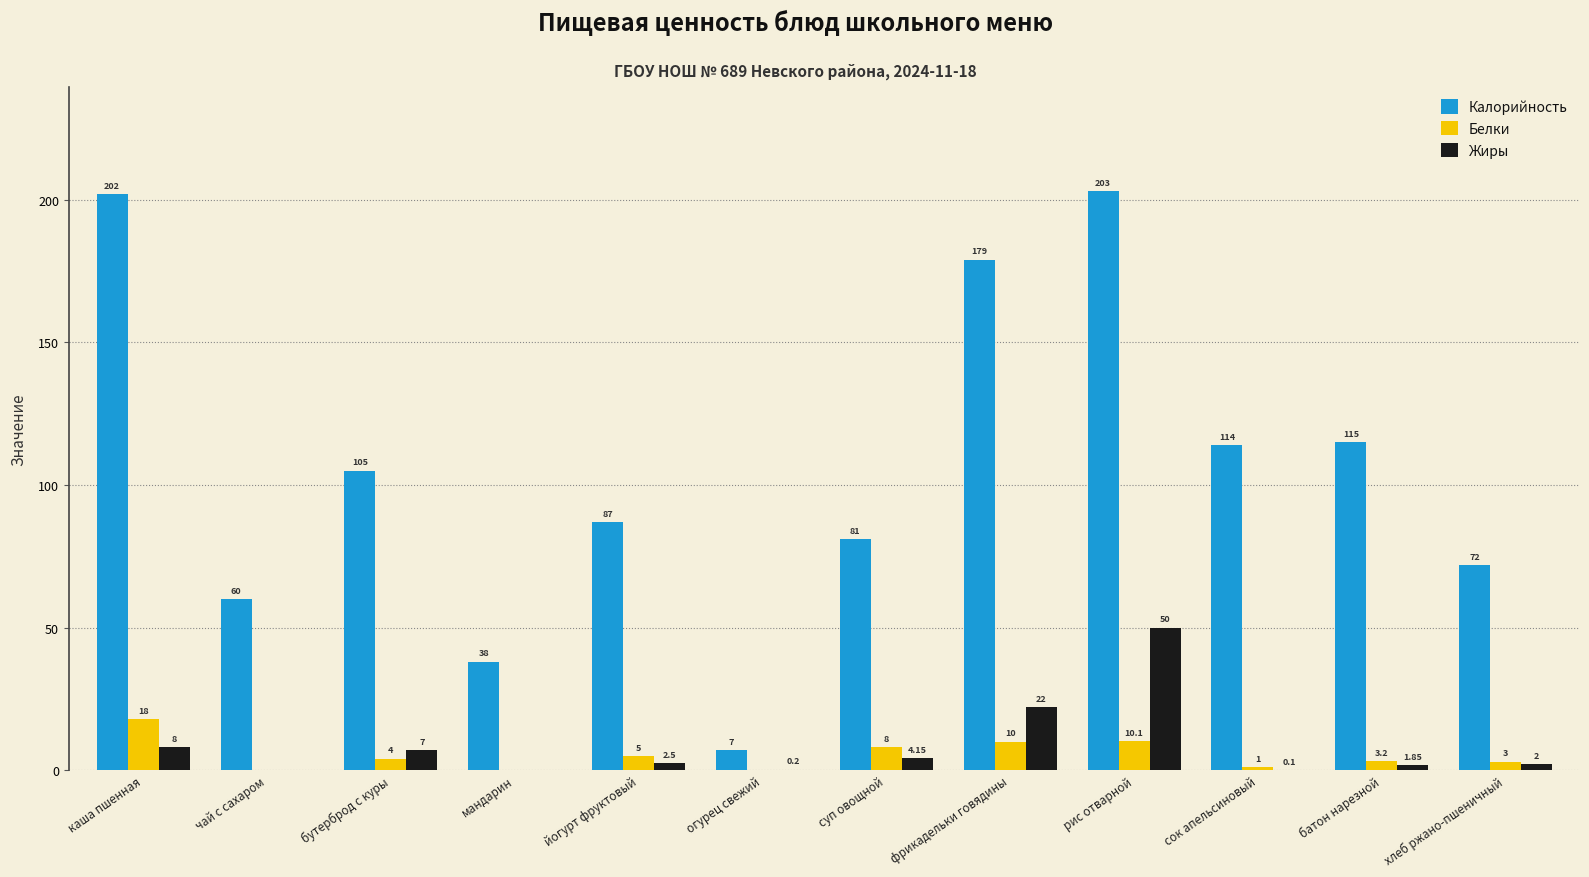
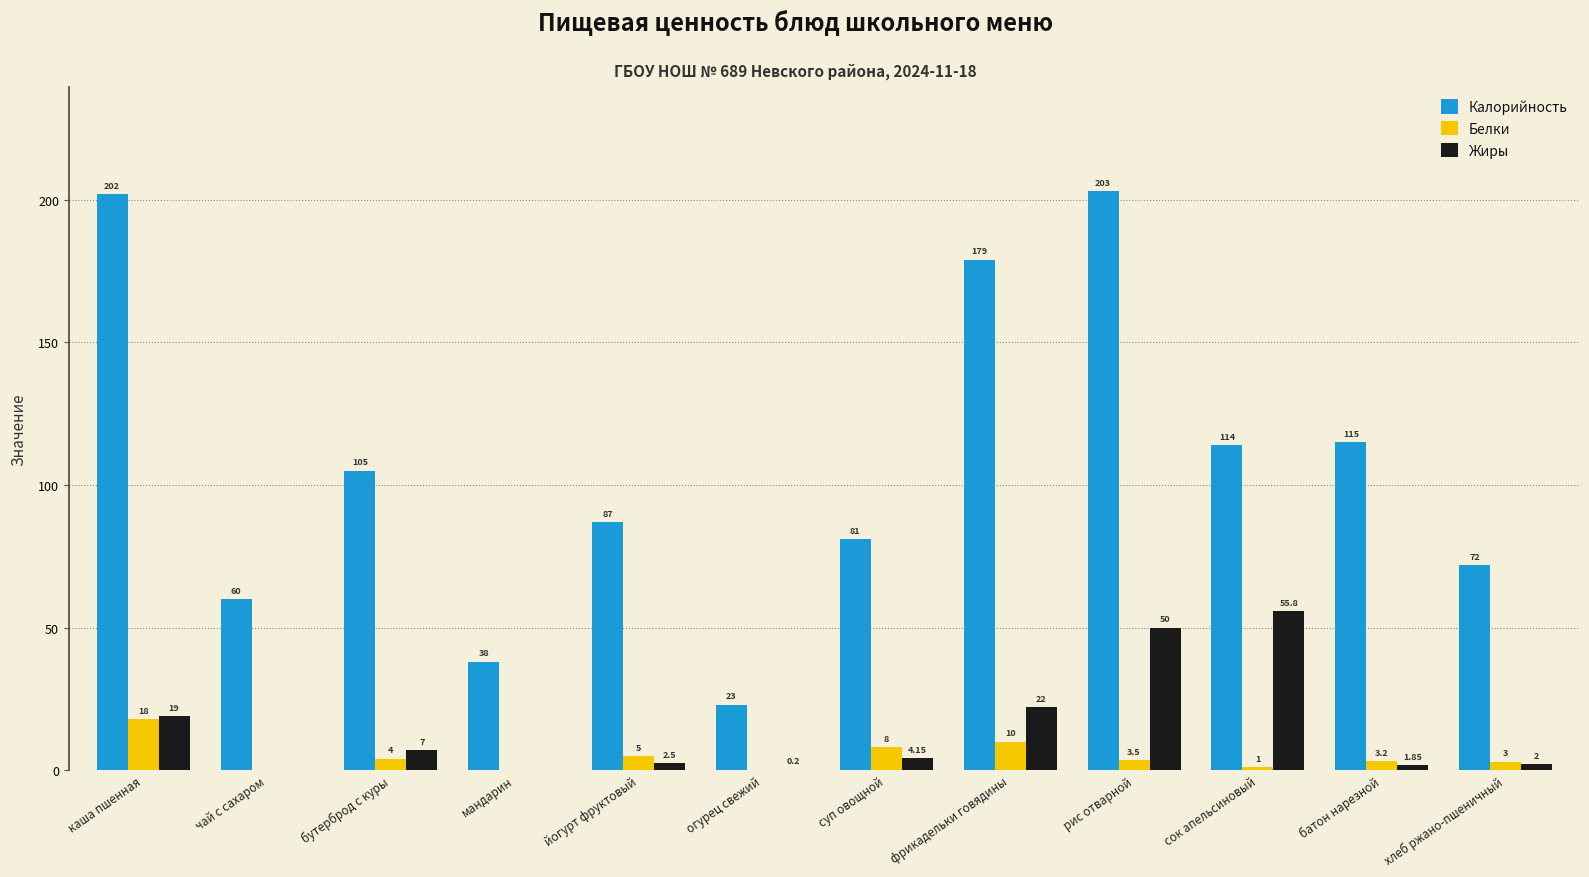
  {
    "Калорийность": {
      "каша пшенная": 202,
      "чай с сахаром": 60,
      "бутерброд с куры": 105,
      "мандарин": 38,
      "йогурт фруктовый": 87,
-     "огурец свежий": 7,
+     "огурец свежий": 23,
      "суп овощной": 81,
      "фрикадельки говядины": 179,
      "рис отварной": 203,
      "сок апельсиновый": 114,
      "батон нарезной": 115,
      "хлеб ржано-пшеничный": 72
    },
    "Белки": {
      "каша пшенная": 18,
      "бутерброд с куры": 4,
      "йогурт фруктовый": 5,
      "суп овощной": 8,
      "фрикадельки говядины": 10,
-     "рис отварной": 10.1,
+     "рис отварной": 3.5,
      "сок апельсиновый": 1,
      "батон нарезной": 3.2,
      "хлеб ржано-пшеничный": 3
    },
    "Жиры": {
-     "каша пшенная": 8,
+     "каша пшенная": 19,
      "бутерброд с куры": 7,
      "йогурт фруктовый": 2.5,
      "огурец свежий": 0.2,
      "суп овощной": 4.15,
      "фрикадельки говядины": 22,
      "рис отварной": 50,
-     "сок апельсиновый": 0.1,
+     "сок апельсиновый": 55.8,
      "батон нарезной": 1.85,
      "хлеб ржано-пшеничный": 2
    }
  }
